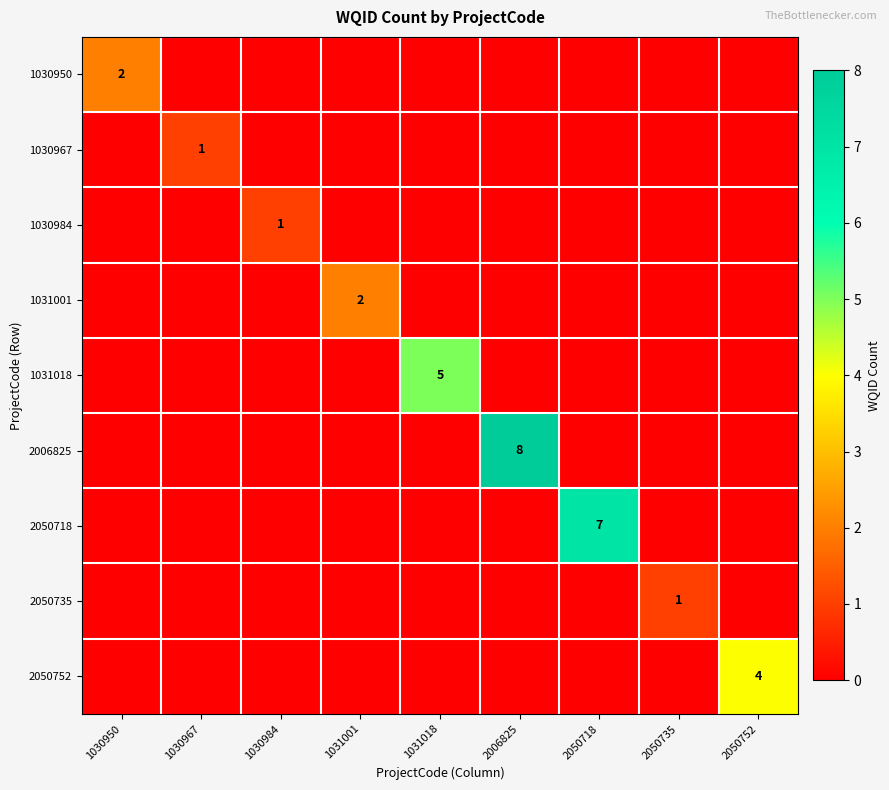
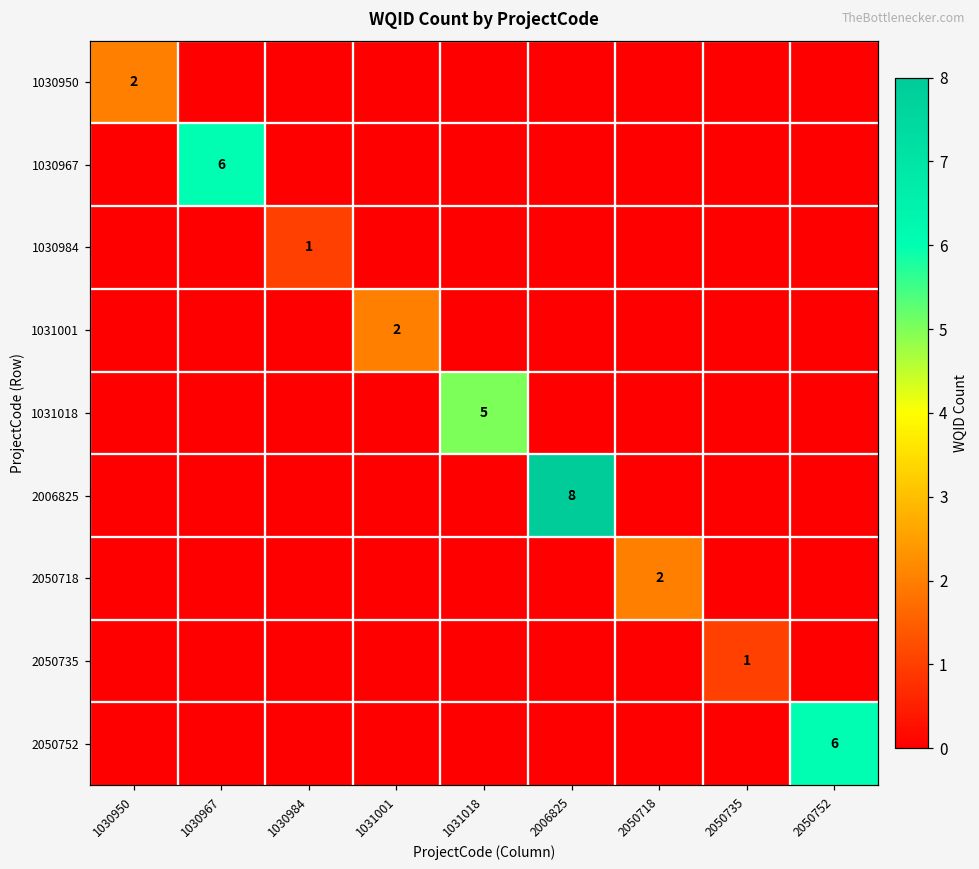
  {
    "1030950": {
      "1030950": 2
    },
    "1030967": {
-     "1030967": 1
+     "1030967": 6
    },
    "1030984": {
      "1030984": 1
    },
    "1031001": {
      "1031001": 2
    },
    "1031018": {
      "1031018": 5
    },
    "2006825": {
      "2006825": 8
    },
    "2050718": {
-     "2050718": 7
+     "2050718": 2
    },
    "2050735": {
      "2050735": 1
    },
    "2050752": {
-     "2050752": 4
+     "2050752": 6
    }
  }
